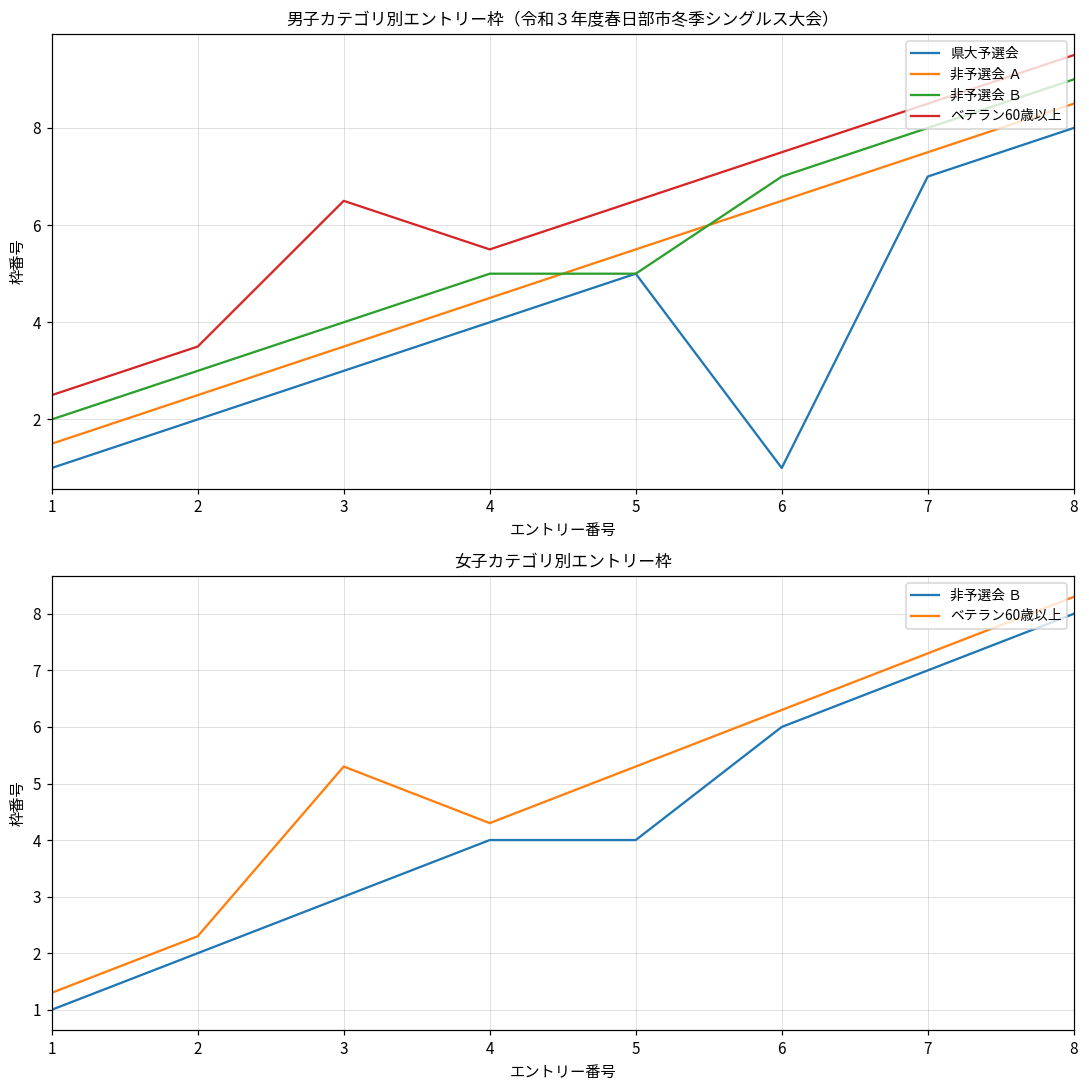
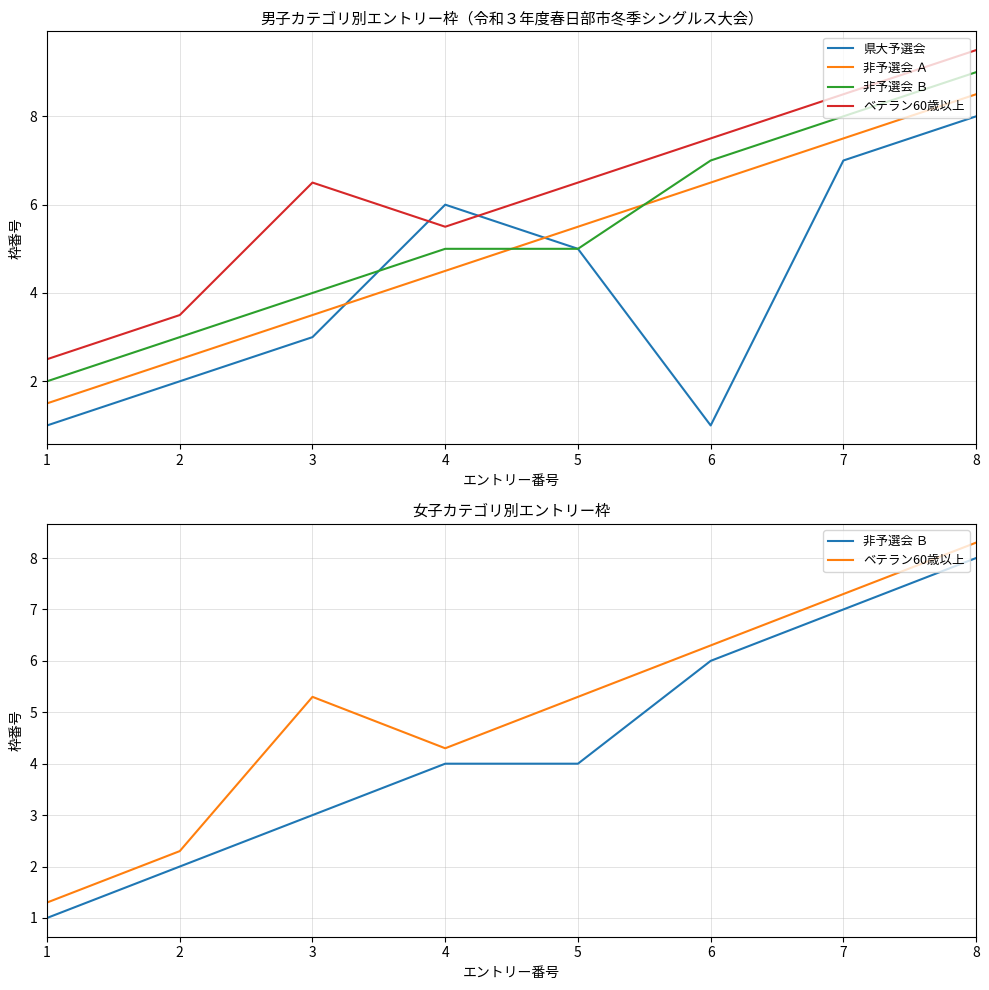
  {
    "男子カテゴリ別エントリー枠（令和３年度春日部市冬季シングルス大会）": {
      "県大予選会": {
        "1": 1,
        "2": 2,
        "3": 3,
-       "4": 4,
+       "4": 6,
        "6": 1,
        "7": 7,
        "8": 8
      },
      "非予選会 Ａ": {
        "1": 1.5,
        "2": 2.5,
        "3": 3.5,
        "4": 4.5,
        "5": 5.5,
        "6": 6.5,
        "7": 7.5,
        "8": 8.5
      }
    },
    "女子カテゴリ別エントリー枠": {
      "非予選会 Ｂ": {
        "1": 1.0,
        "2": 2.0,
        "3": 3.0,
        "4": 4.0,
        "5": 4.0,
        "6": 6.0,
        "7": 7.0,
        "8": 8.0
      },
      "ベテラン60歳以上": {
        "1": 1.3,
        "2": 2.3,
        "3": 5.3,
        "4": 4.3,
        "5": 5.3,
        "6": 6.3,
        "7": 7.3,
        "8": 8.3
      }
    }
  }
